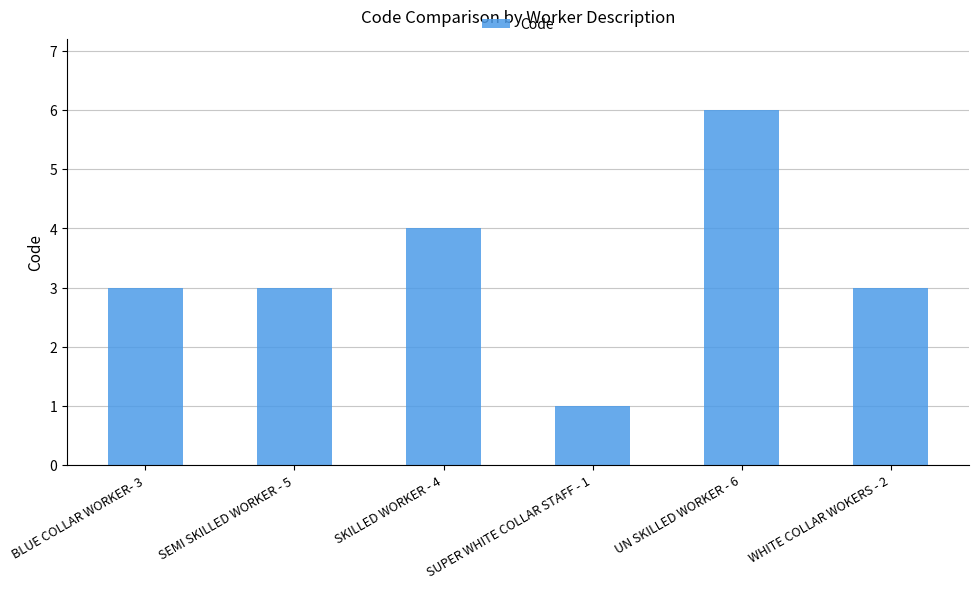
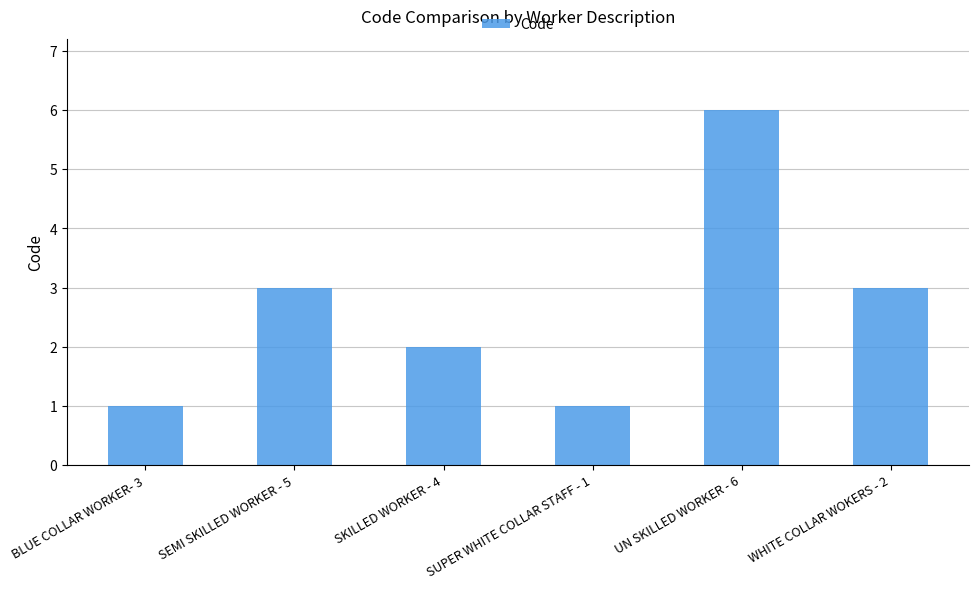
  {
-   "BLUE COLLAR WORKER- 3": 3,
+   "BLUE COLLAR WORKER- 3": 1,
    "SEMI SKILLED WORKER - 5": 3,
-   "SKILLED WORKER - 4": 4,
+   "SKILLED WORKER - 4": 2,
    "SUPER WHITE COLLAR STAFF - 1": 1,
    "UN SKILLED WORKER - 6": 6,
    "WHITE COLLAR WOKERS - 2": 3
  }
